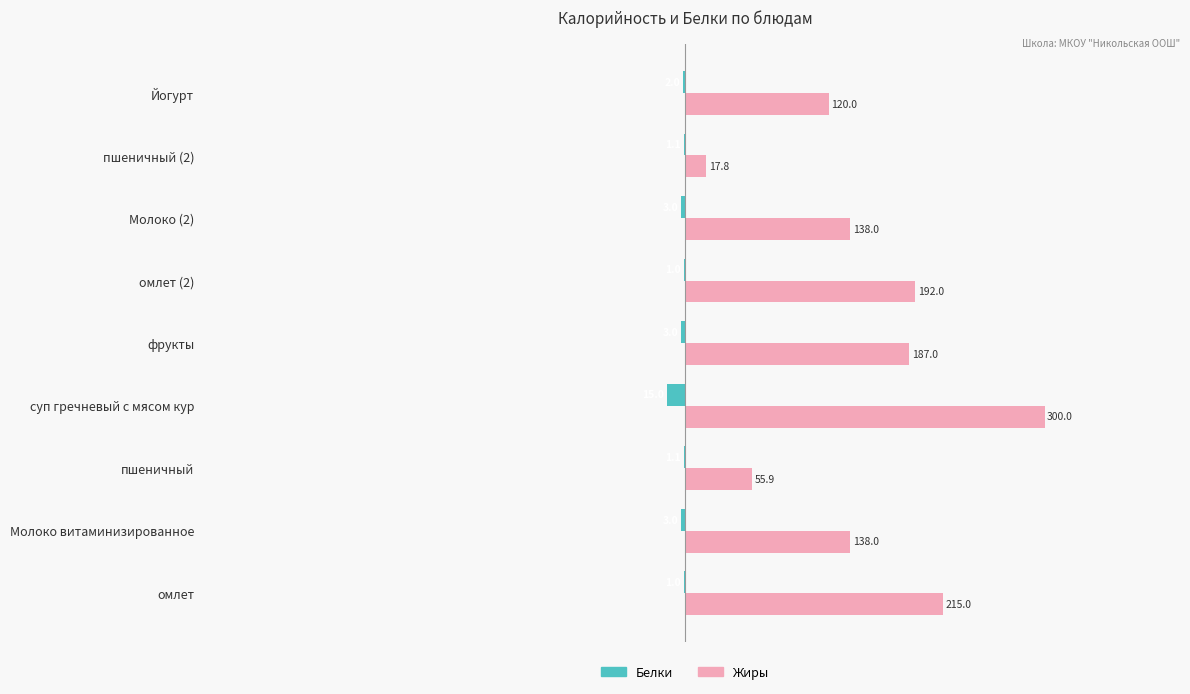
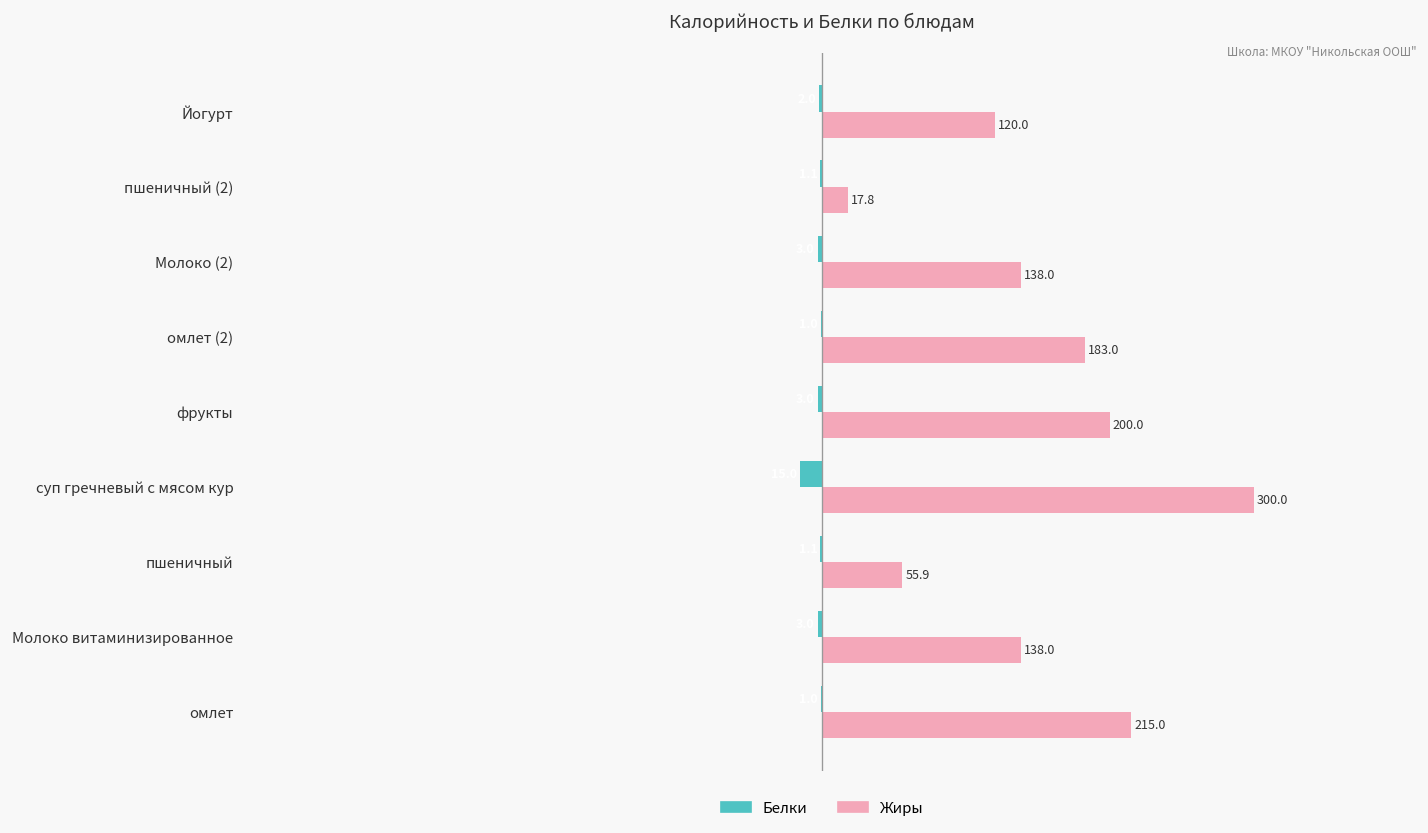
  {
    "Жиры": {
      "Йогурт": 120.0,
      "пшеничный (2)": 17.8,
      "Молоко (2)": 138.0,
-     "омлет (2)": 192.0,
-     "фрукты": 187.0,
+     "омлет (2)": 183.0,
+     "фрукты": 200.0,
      "суп гречневый с мясом кур": 300.0,
      "пшеничный": 55.9,
      "Молоко витаминизированное": 138.0,
      "омлет": 215.0
    }
  }
